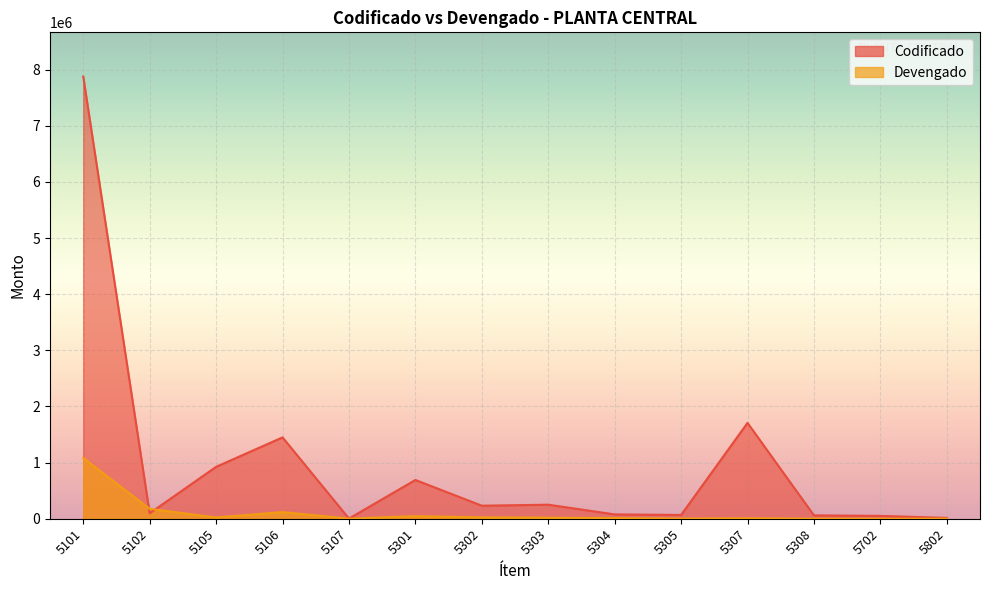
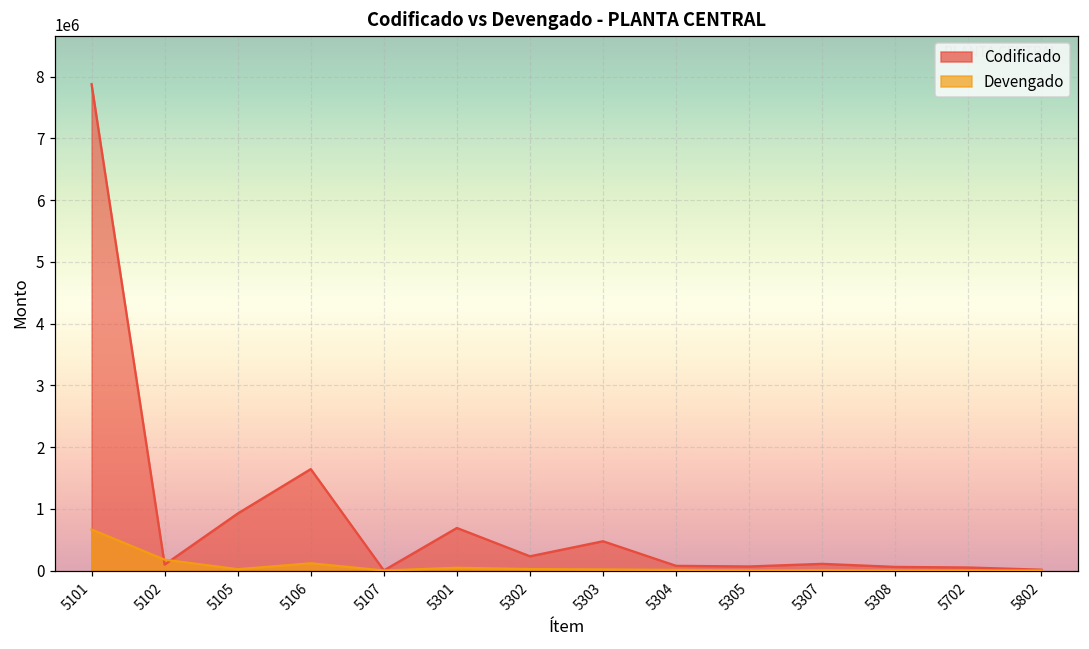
  {
    "Codificado": {
      "5101": 7900000,
      "5102": 100000,
      "5105": 900000,
-     "5106": 1400000,
+     "5106": 1600000,
      "5301": 700000,
      "5302": 200000,
-     "5303": 300000,
+     "5303": 500000,
      "5304": 100000,
      "5305": 100000,
-     "5307": 1700000,
+     "5307": 100000,
      "5308": 100000,
      "5702": 100000
    },
    "Devengado": {
-     "5101": 1100000,
+     "5101": 700000,
      "5102": 200000,
      "5105": 0,
      "5106": 100000,
      "5301": 0,
      "5302": 0,
      "5303": 0,
      "5304": 0,
      "5305": 0,
      "5307": 0,
      "5308": 0,
      "5702": 0
    }
  }
